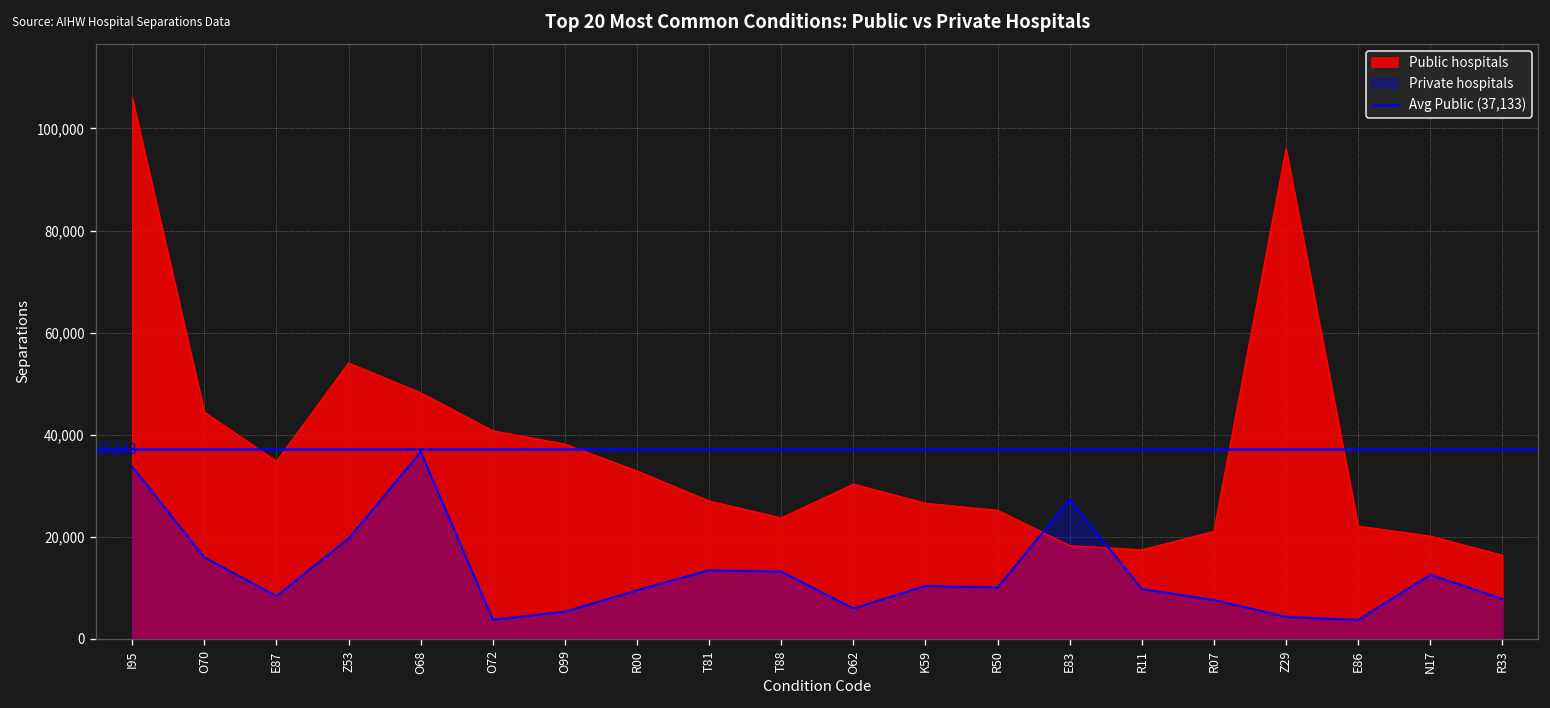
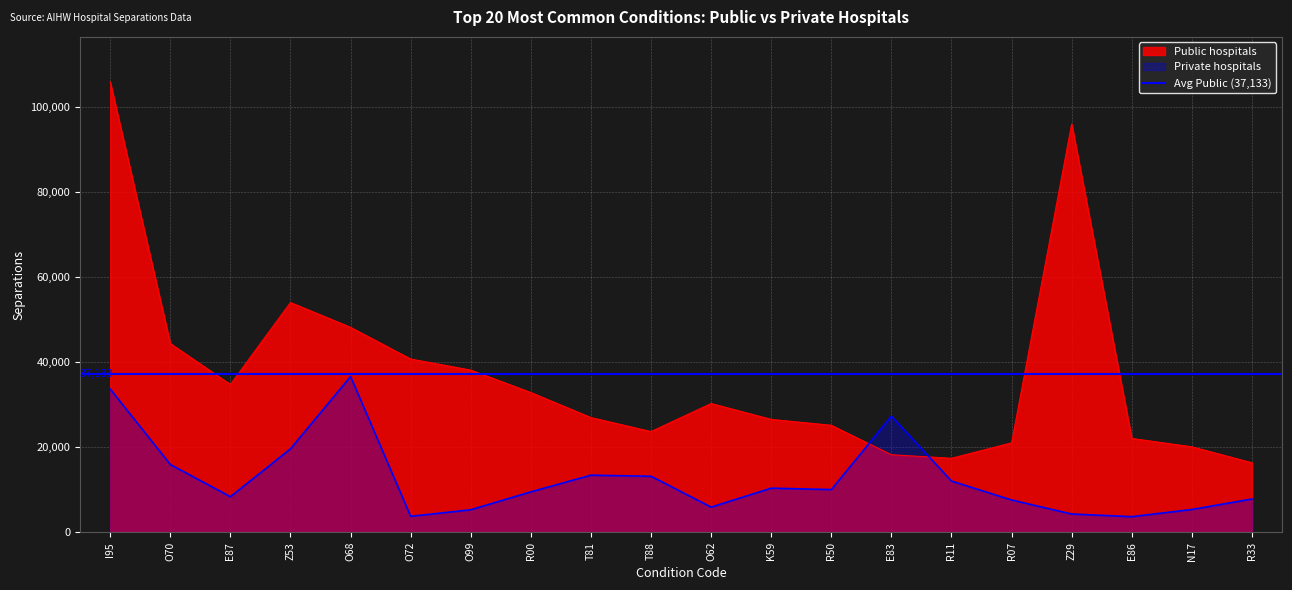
  {
    "Public hospitals": {
      "I95": "106,000",
      "O70": "44,000",
      "E87": "35,000",
      "Z53": "54,000",
      "O68": "48,000",
      "O72": "41,000",
      "O99": "38,000",
      "R00": "33,000",
      "T81": "27,000",
      "T88": "24,000",
      "O62": "30,000",
      "K59": "27,000",
      "R50": "25,000",
      "E83": "18,000",
      "R11": "17,000",
      "R07": "21,000",
      "Z29": "96,000",
      "E86": "22,000",
      "N17": "20,000",
      "R33": "16,000"
    },
    "Private hospitals": {
      "O70": "16,000",
      "E87": "8,000",
      "Z53": "20,000",
      "O68": "37,000",
      "O72": "4,000",
      "O99": "5,000",
      "R00": "9,000",
      "T81": "13,000",
      "T88": "13,000",
      "O62": "6,000",
      "K59": "10,000",
      "R50": "10,000",
      "E83": "27,000",
-     "R11": "10,000",
+     "R11": "12,000",
      "R07": "8,000",
      "Z29": "4,000",
      "E86": "4,000",
-     "N17": "13,000",
+     "N17": "5,000",
      "R33": "8,000"
    }
  }
